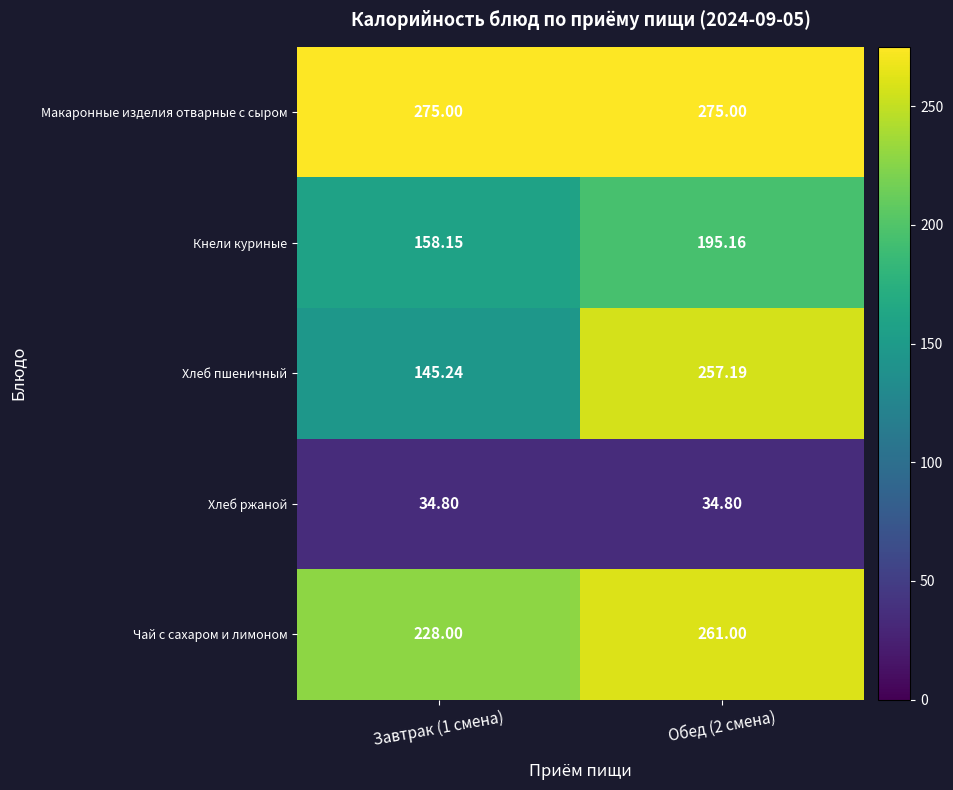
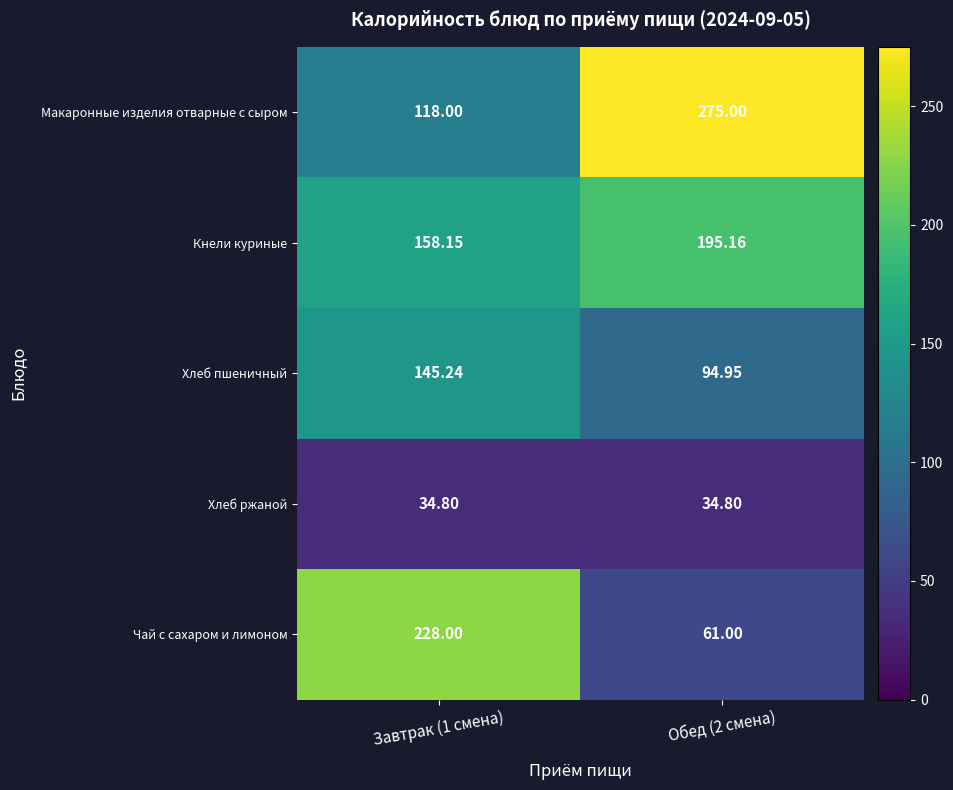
  {
    "Макаронные изделия отварные с сыром": {
-     "Завтрак (1 смена)": 275.00,
+     "Завтрак (1 смена)": 118.00,
      "Обед (2 смена)": 275.00
    },
    "Кнели куриные": {
      "Завтрак (1 смена)": 158.15,
      "Обед (2 смена)": 195.16
    },
    "Хлеб пшеничный": {
      "Завтрак (1 смена)": 145.24,
-     "Обед (2 смена)": 257.19
+     "Обед (2 смена)": 94.95
    },
    "Хлеб ржаной": {
      "Завтрак (1 смена)": 34.80,
      "Обед (2 смена)": 34.80
    },
    "Чай с сахаром и лимоном": {
      "Завтрак (1 смена)": 228.00,
-     "Обед (2 смена)": 261.00
+     "Обед (2 смена)": 61.00
    }
  }
